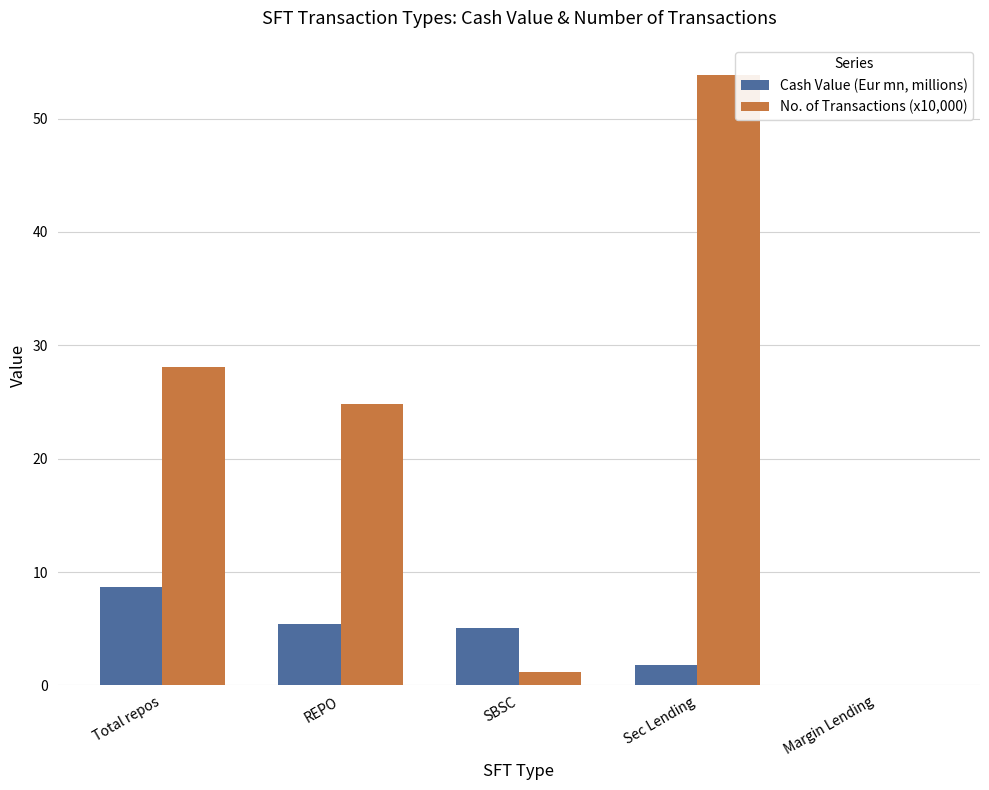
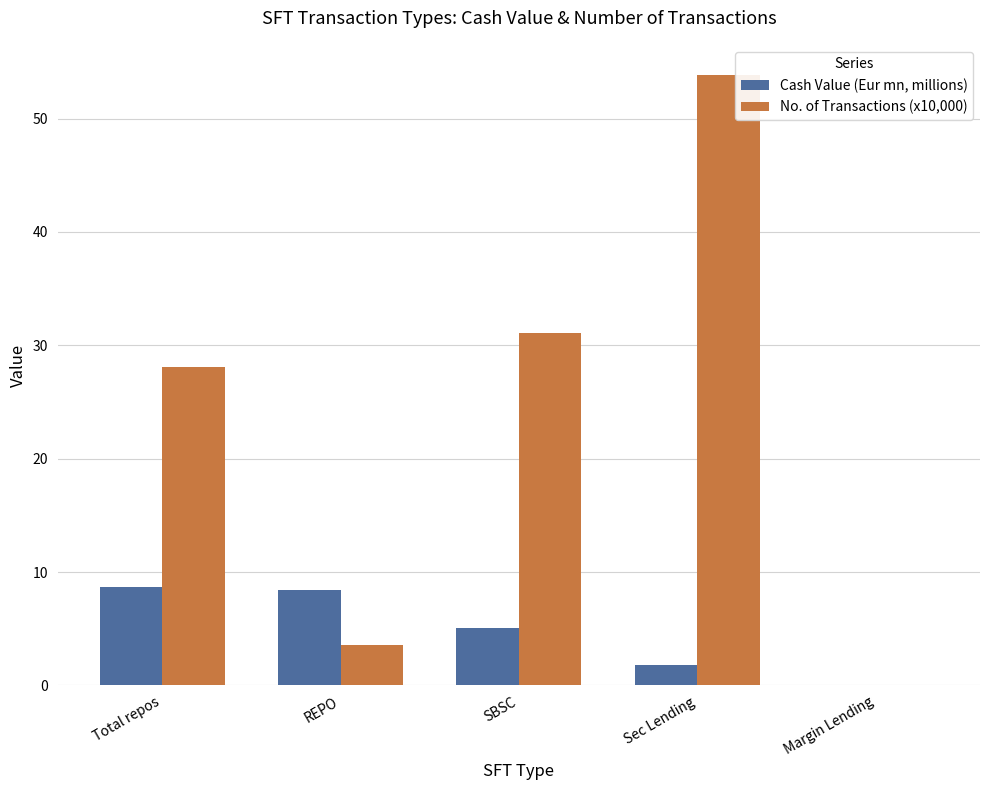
  {
    "Cash Value (Eur mn, millions)": {
      "Total repos": 8.7,
-     "REPO": 5.4,
+     "REPO": 8.4,
      "SBSC": 5.1,
      "Sec Lending": 1.8
    },
    "No. of Transactions (x10,000)": {
      "Total repos": 28.1,
-     "REPO": 24.9,
-     "SBSC": 1.2,
+     "REPO": 3.6,
+     "SBSC": 31.1,
      "Sec Lending": 53.8
    }
  }
